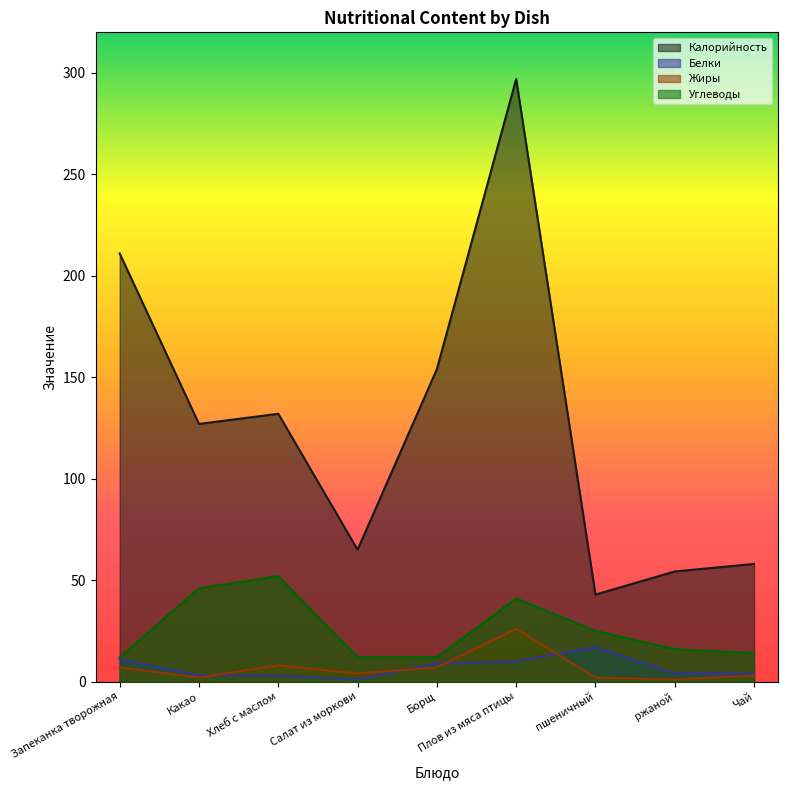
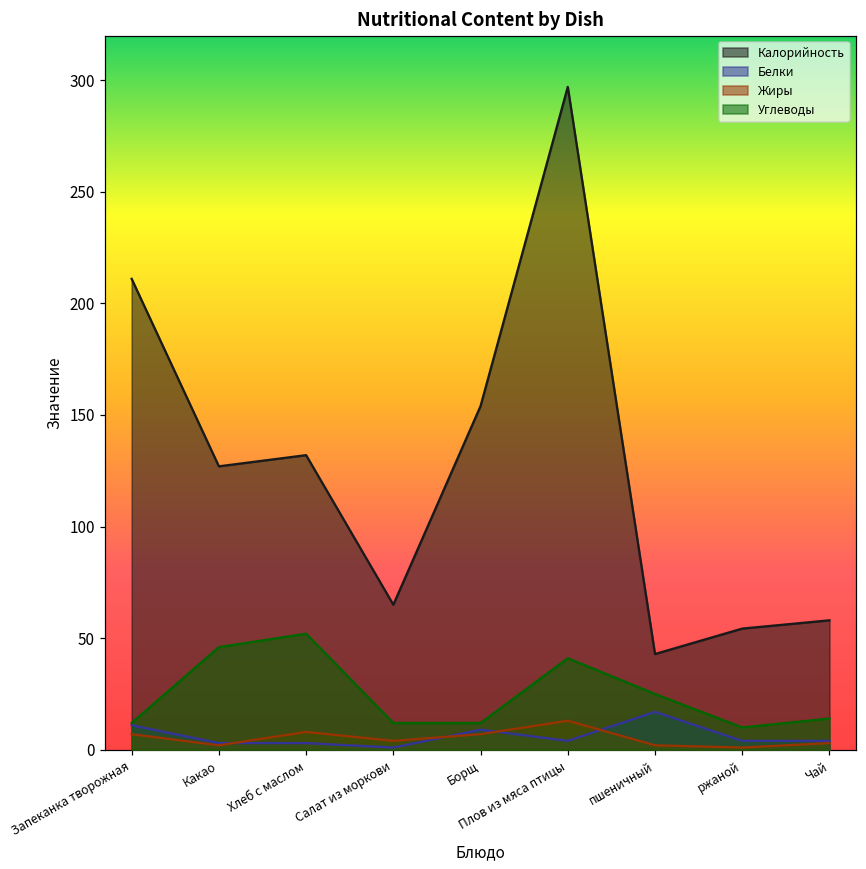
  {
    "Калорийность": {
      "Запеканка творожная": 211,
      "Какао": 127,
      "Хлеб с маслом": 132,
      "Салат из моркови": 65,
      "Борщ": 154,
      "Плов из мяса птицы": 297,
      "пшеничный": 43,
      "ржаной": 54,
      "Чай": 58
    },
    "Белки": {
      "Хлеб с маслом": 3,
      "Салат из моркови": 1,
      "Борщ": 9,
-     "Плов из мяса птицы": 10,
+     "Плов из мяса птицы": 4,
      "пшеничный": 17,
      "ржаной": 4
    },
    "Жиры": {
      "Запеканка творожная": 7,
      "Хлеб с маслом": 8,
      "Салат из моркови": 4,
      "Борщ": 7,
-     "Плов из мяса птицы": 26,
+     "Плов из мяса птицы": 13,
      "пшеничный": 2,
      "ржаной": 1
    },
    "Углеводы": {
      "Какао": 46,
      "Хлеб с маслом": 52,
      "Салат из моркови": 12,
      "Борщ": 12,
      "Плов из мяса птицы": 41,
      "пшеничный": 25,
-     "ржаной": 16,
+     "ржаной": 10,
      "Чай": 14
    }
  }
